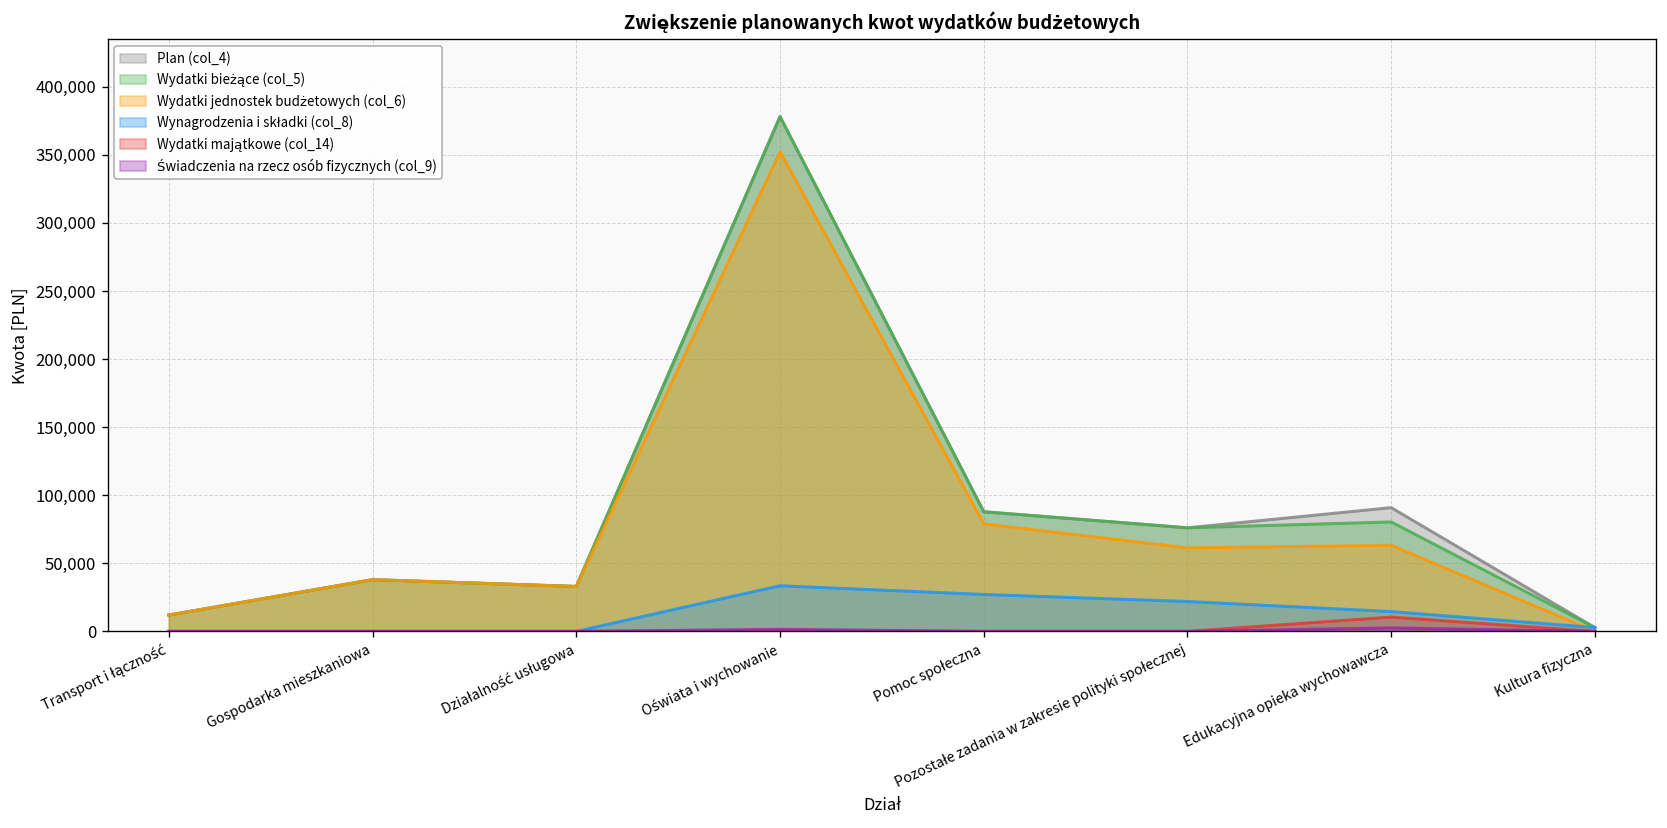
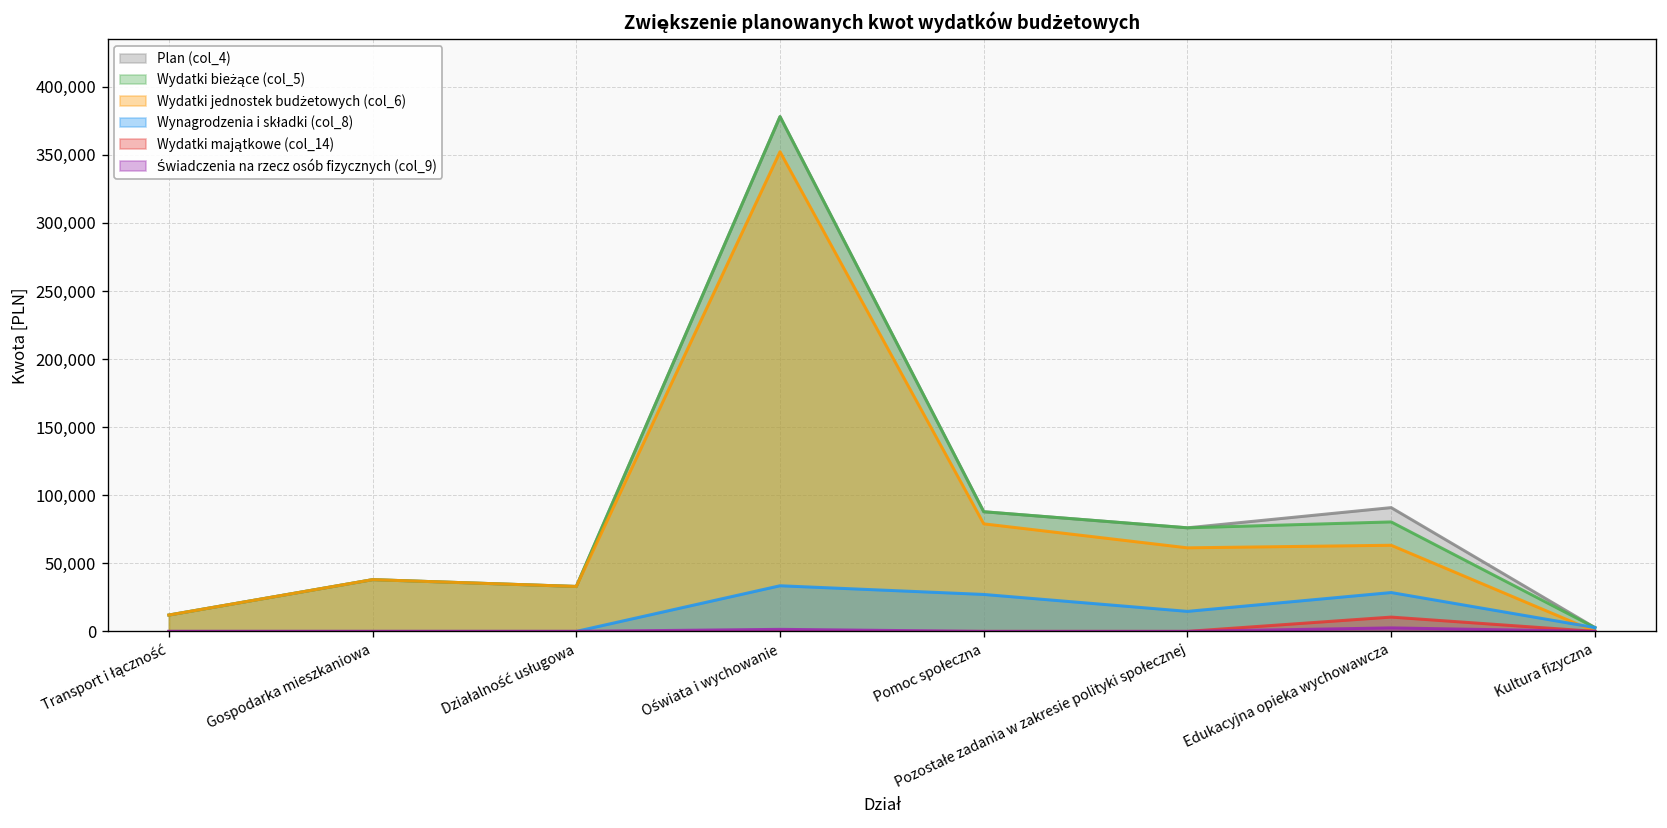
  {
    "Wynagrodzenia i składki (col_8)": {
      "Oświata i wychowanie": "34,000",
      "Pomoc społeczna": "27,000",
-     "Pozostałe zadania w zakresie polityki społecznej": "22,000",
-     "Edukacyjna opieka wychowawcza": "15,000"
+     "Pozostałe zadania w zakresie polityki społecznej": "15,000",
+     "Edukacyjna opieka wychowawcza": "29,000"
    }
  }
